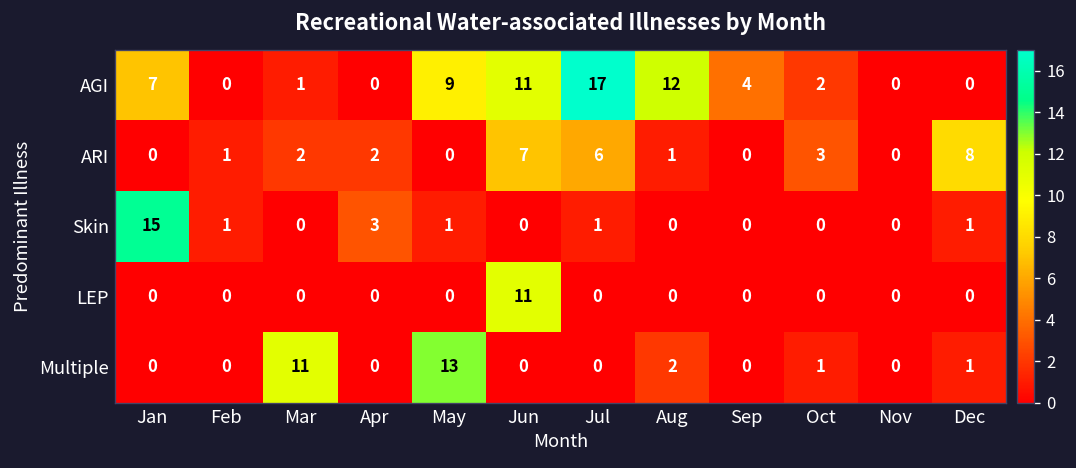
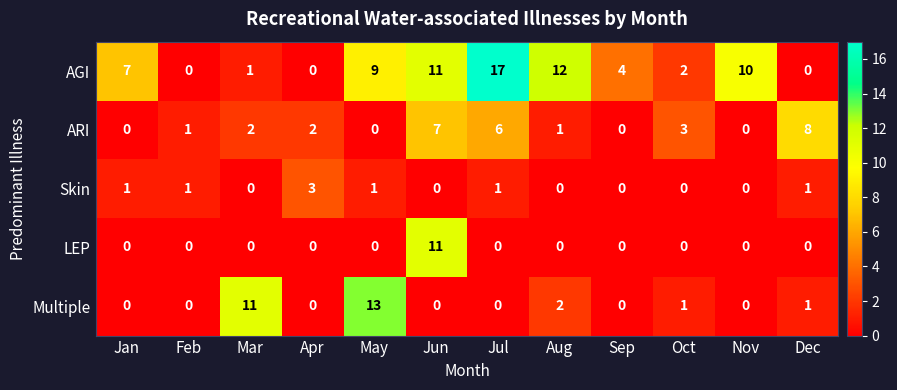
  {
    "AGI": {
      "Jan": 7,
      "Feb": 0,
      "Mar": 1,
      "Apr": 0,
      "May": 9,
      "Jun": 11,
      "Jul": 17,
      "Aug": 12,
      "Sep": 4,
      "Oct": 2,
-     "Nov": 0,
+     "Nov": 10,
      "Dec": 0
    },
    "ARI": {
      "Jan": 0,
      "Feb": 1,
      "Mar": 2,
      "Apr": 2,
      "May": 0,
      "Jun": 7,
      "Jul": 6,
      "Aug": 1,
      "Sep": 0,
      "Oct": 3,
      "Nov": 0,
      "Dec": 8
    },
    "Skin": {
-     "Jan": 15,
+     "Jan": 1,
      "Feb": 1,
      "Mar": 0,
      "Apr": 3,
      "May": 1,
      "Jun": 0,
      "Jul": 1,
      "Aug": 0,
      "Sep": 0,
      "Oct": 0,
      "Nov": 0,
      "Dec": 1
    },
    "LEP": {
      "Jan": 0,
      "Feb": 0,
      "Mar": 0,
      "Apr": 0,
      "May": 0,
      "Jun": 11,
      "Jul": 0,
      "Aug": 0,
      "Sep": 0,
      "Oct": 0,
      "Nov": 0,
      "Dec": 0
    },
    "Multiple": {
      "Jan": 0,
      "Feb": 0,
      "Mar": 11,
      "Apr": 0,
      "May": 13,
      "Jun": 0,
      "Jul": 0,
      "Aug": 2,
      "Sep": 0,
      "Oct": 1,
      "Nov": 0,
      "Dec": 1
    }
  }
